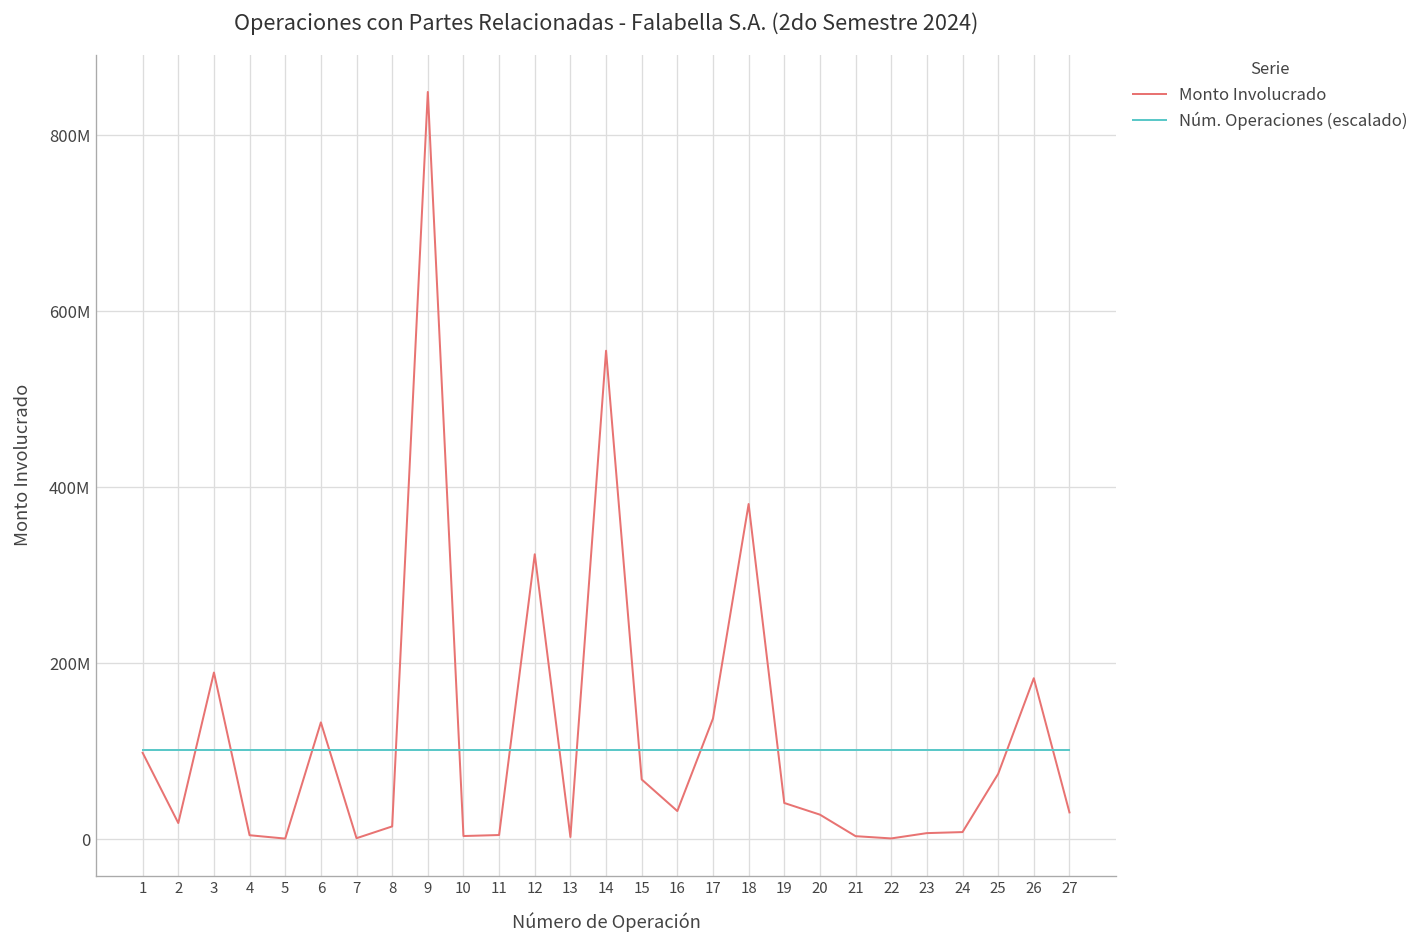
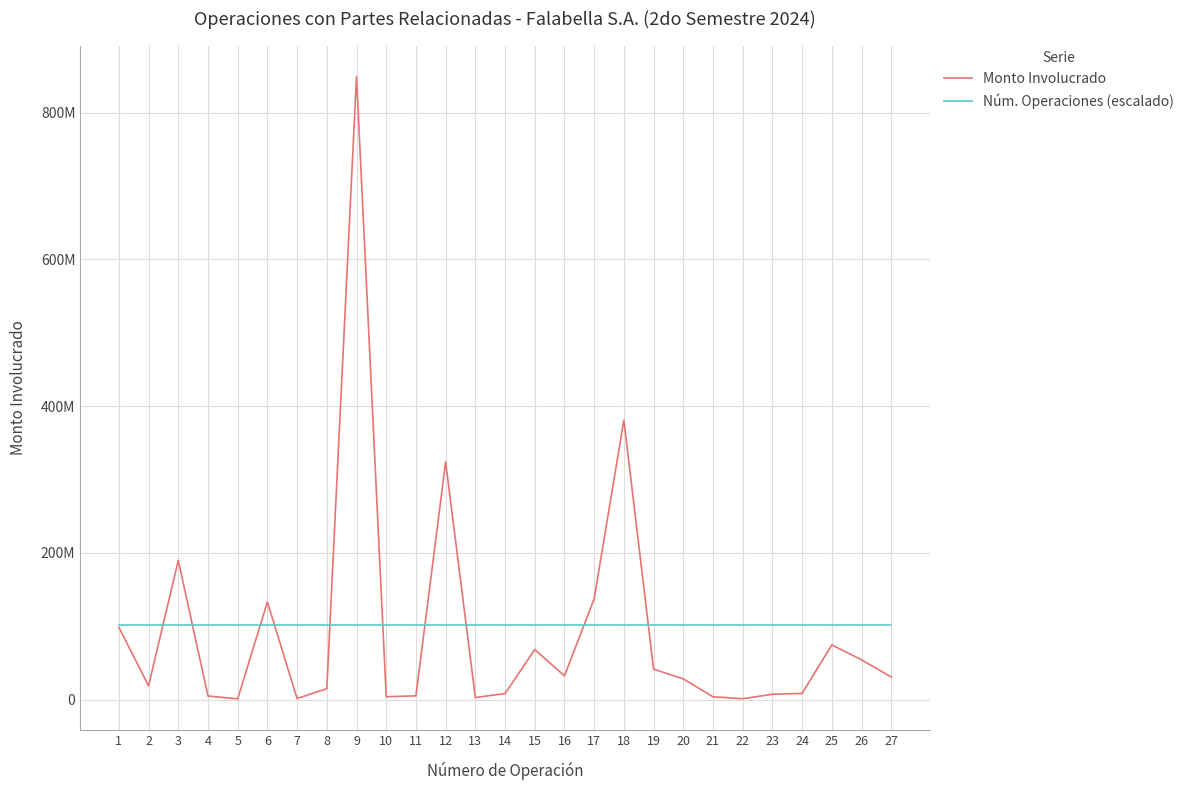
  {
    "Monto Involucrado": {
      "2": 20000000,
      "3": 190000000,
      "4": 0,
      "5": 0,
      "6": 130000000,
      "7": 0,
      "8": 10000000,
      "9": 850000000,
      "10": 0,
      "11": 10000000,
      "12": 320000000,
      "13": 0,
-     "14": 560000000,
+     "14": 10000000,
      "15": 70000000,
      "16": 30000000,
      "17": 140000000,
      "18": 380000000,
      "19": 40000000,
      "20": 30000000,
      "21": 0,
      "22": 0,
      "23": 10000000,
      "24": 10000000,
      "25": 70000000,
-     "26": 180000000,
+     "26": 50000000,
      "27": 30000000
    },
    "Núm. Operaciones (escalado)": {
      "2": 100000000,
      "3": 100000000,
      "4": 100000000,
      "5": 100000000,
      "6": 100000000,
      "7": 100000000,
      "8": 100000000,
      "9": 100000000,
      "10": 100000000,
      "11": 100000000,
      "12": 100000000,
      "13": 100000000,
      "14": 100000000,
      "15": 100000000,
      "16": 100000000,
      "17": 100000000,
      "18": 100000000,
      "19": 100000000,
      "20": 100000000,
      "21": 100000000,
      "22": 100000000,
      "23": 100000000,
      "24": 100000000,
      "25": 100000000,
      "26": 100000000,
      "27": 100000000
    }
  }
